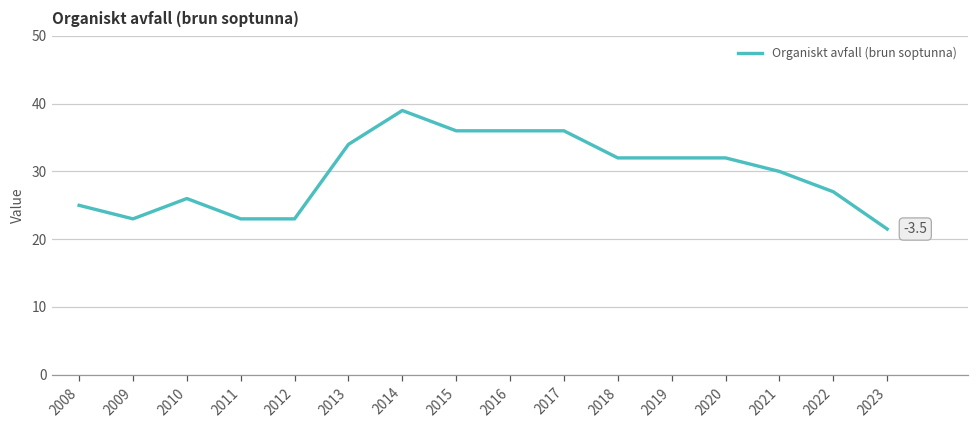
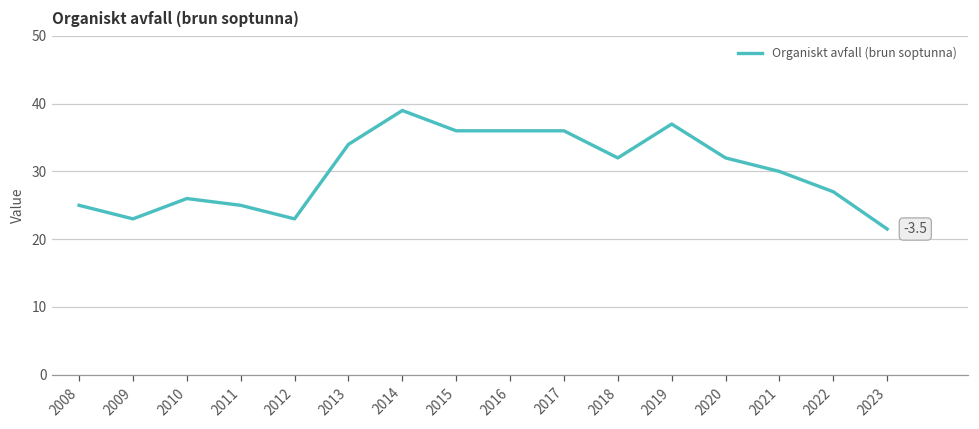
  {
    "2008": 25,
    "2009": 23,
    "2010": 26,
-   "2011": 23,
+   "2011": 25,
    "2012": 23,
    "2013": 34,
    "2014": 39,
    "2015": 36,
    "2016": 36,
    "2017": 36,
    "2018": 32,
-   "2019": 32,
+   "2019": 37,
    "2020": 32,
    "2021": 30,
    "2022": 27
  }
